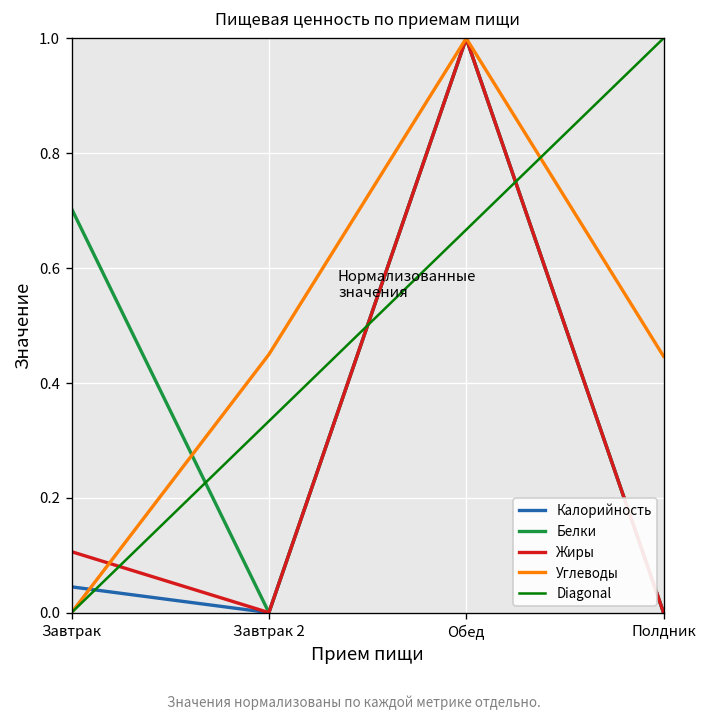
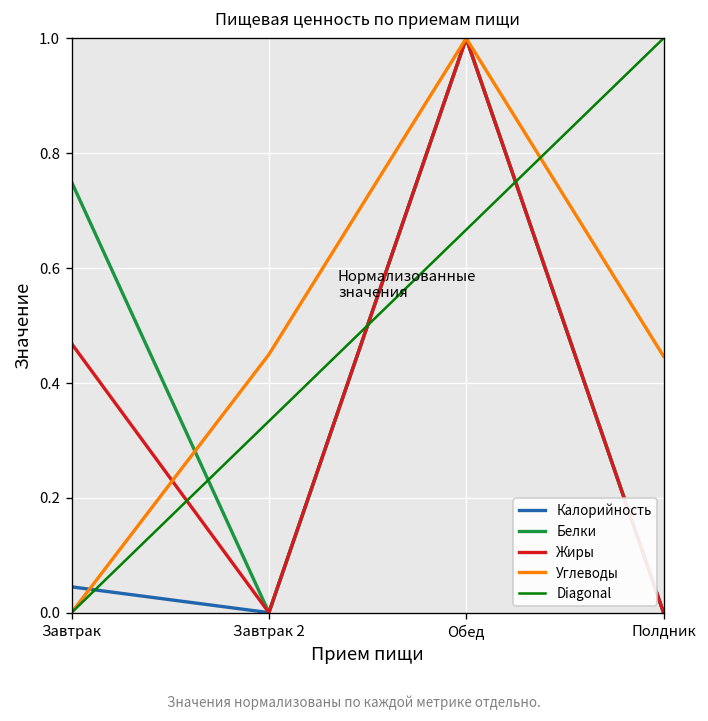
  {
    "Калорийность": {
      "Завтрак": 0.04
    },
    "Белки": {
-     "Завтрак": 0.70
+     "Завтрак": 0.75
    },
    "Жиры": {
-     "Завтрак": 0.11
+     "Завтрак": 0.47
    },
    "Углеводы": {
      "Завтрак 2": 0.45,
      "Полдник": 0.45
    },
    "Diagonal": {
      "Завтрак 2": 0.33,
      "Обед": 0.67,
      "Полдник": 1.00
    }
  }
